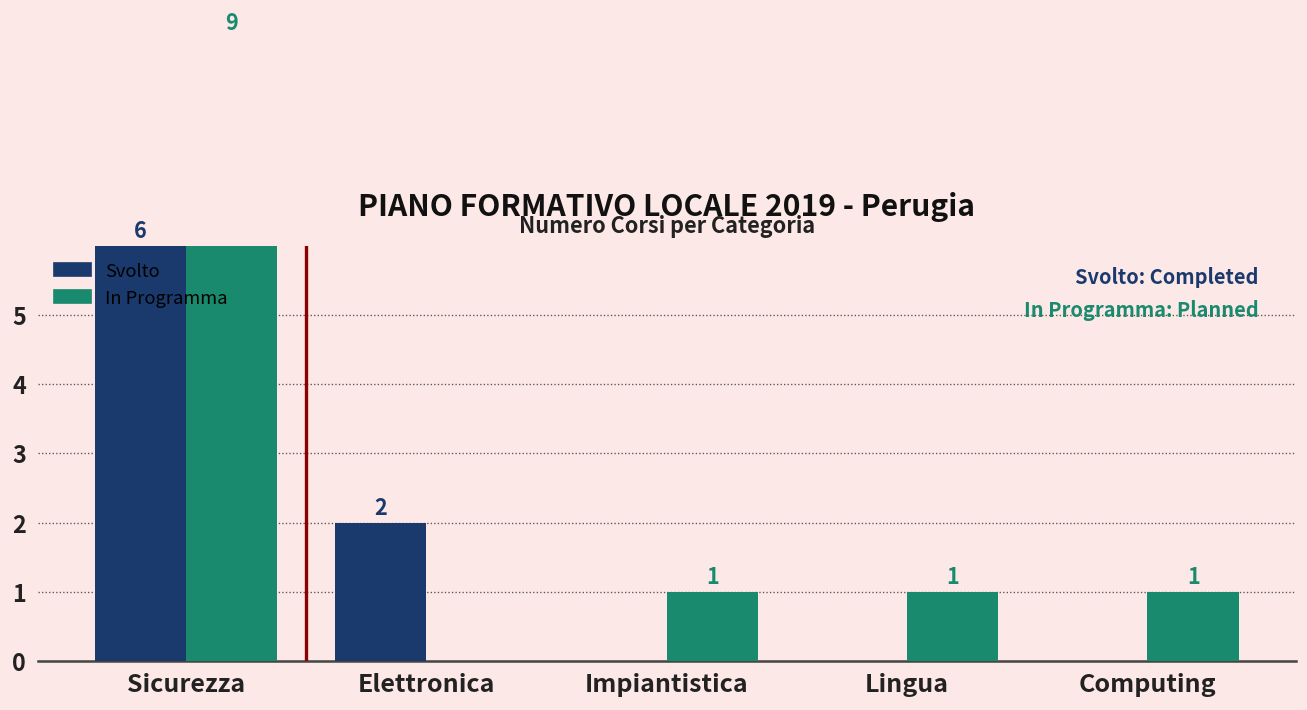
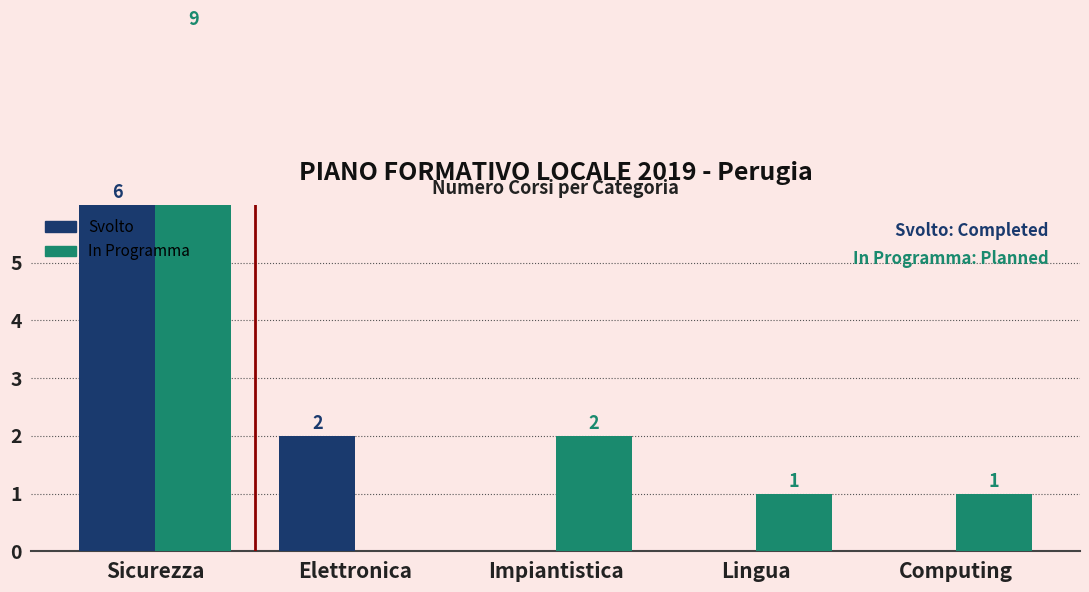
  {
    "Svolto": {
      "Sicurezza": 6,
      "Elettronica": 2
    },
    "In Programma": {
-     "Impiantistica": 1,
+     "Impiantistica": 2,
      "Lingua": 1,
      "Computing": 1
    }
  }
